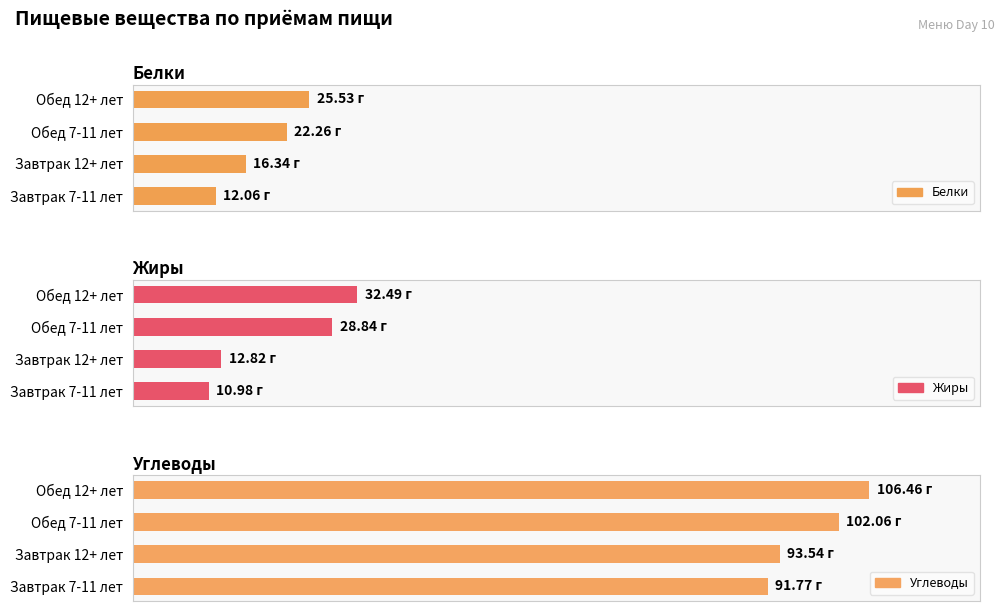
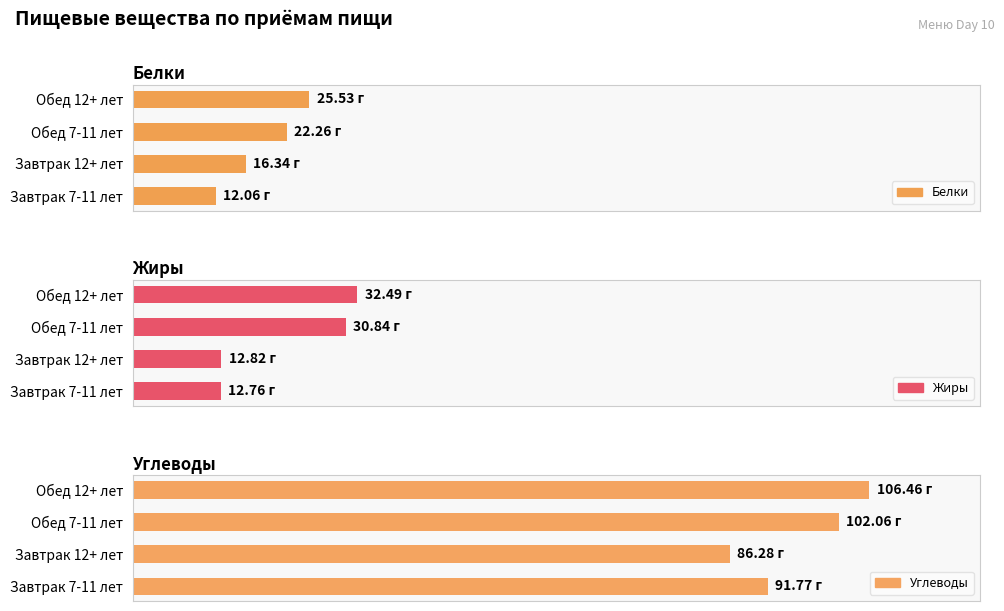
  {
    "Белки": {
      "Обед 12+ лет": 25.53,
      "Обед 7-11 лет": 22.26,
      "Завтрак 12+ лет": 16.34,
      "Завтрак 7-11 лет": 12.06
    },
    "Жиры": {
      "Обед 12+ лет": 32.49,
-     "Обед 7-11 лет": 28.84,
+     "Обед 7-11 лет": 30.84,
      "Завтрак 12+ лет": 12.82,
-     "Завтрак 7-11 лет": 10.98
+     "Завтрак 7-11 лет": 12.76
    },
    "Углеводы": {
      "Обед 12+ лет": 106.46,
      "Обед 7-11 лет": 102.06,
-     "Завтрак 12+ лет": 93.54,
+     "Завтрак 12+ лет": 86.28,
      "Завтрак 7-11 лет": 91.77
    }
  }
